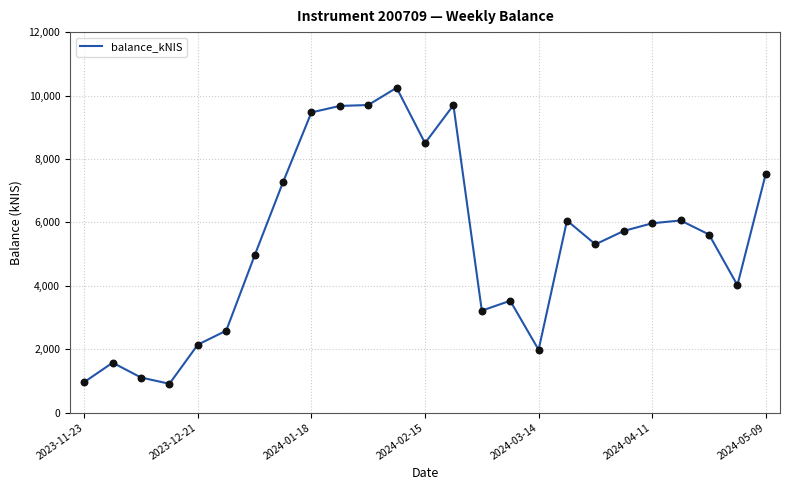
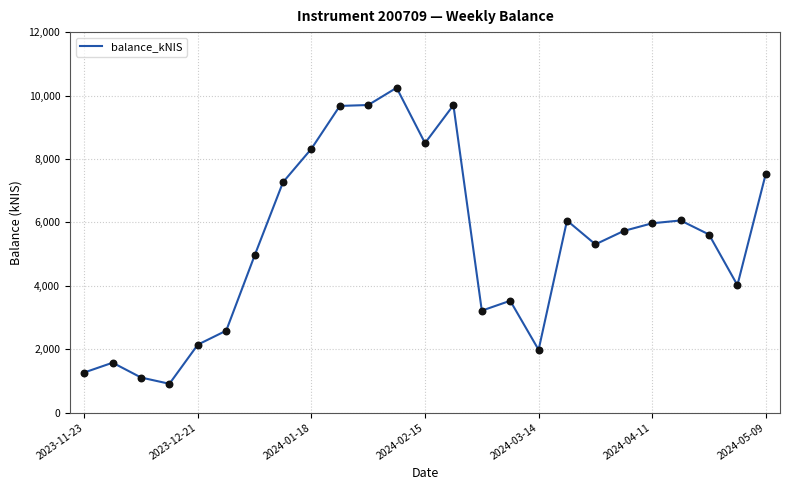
  {
-   "2023-11-23": "1,000",
+   "2023-11-23": "1,300",
    "2023-12-21": "2,100",
-   "2024-01-18": "9,500",
+   "2024-01-18": "8,300",
    "2024-02-15": "8,500",
    "2024-03-14": "2,000",
    "2024-04-11": "6,000",
    "2024-05-09": "7,500"
  }
